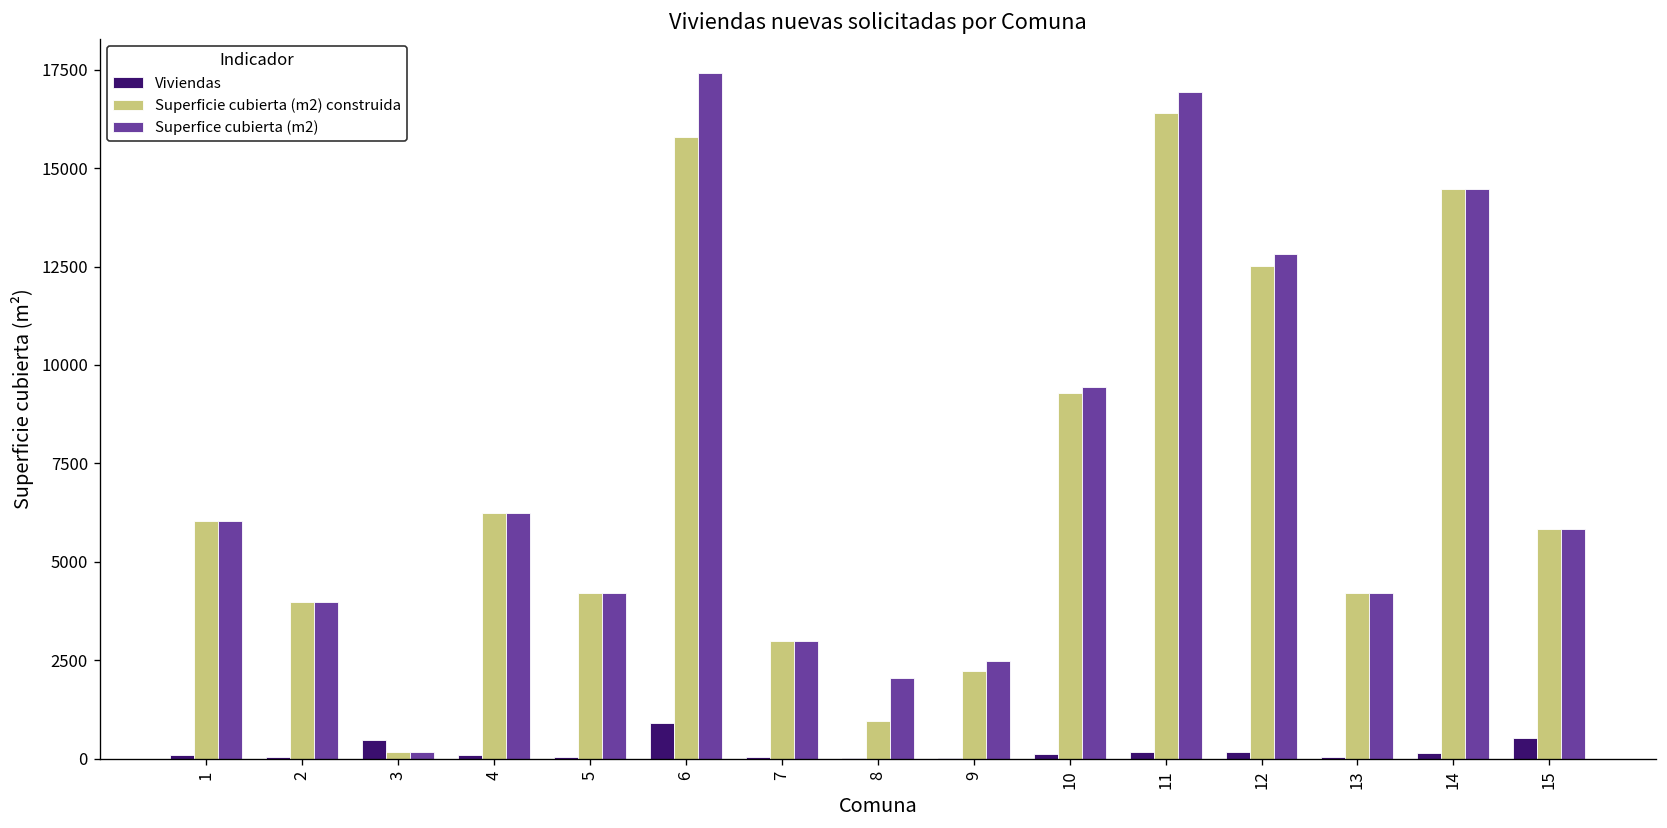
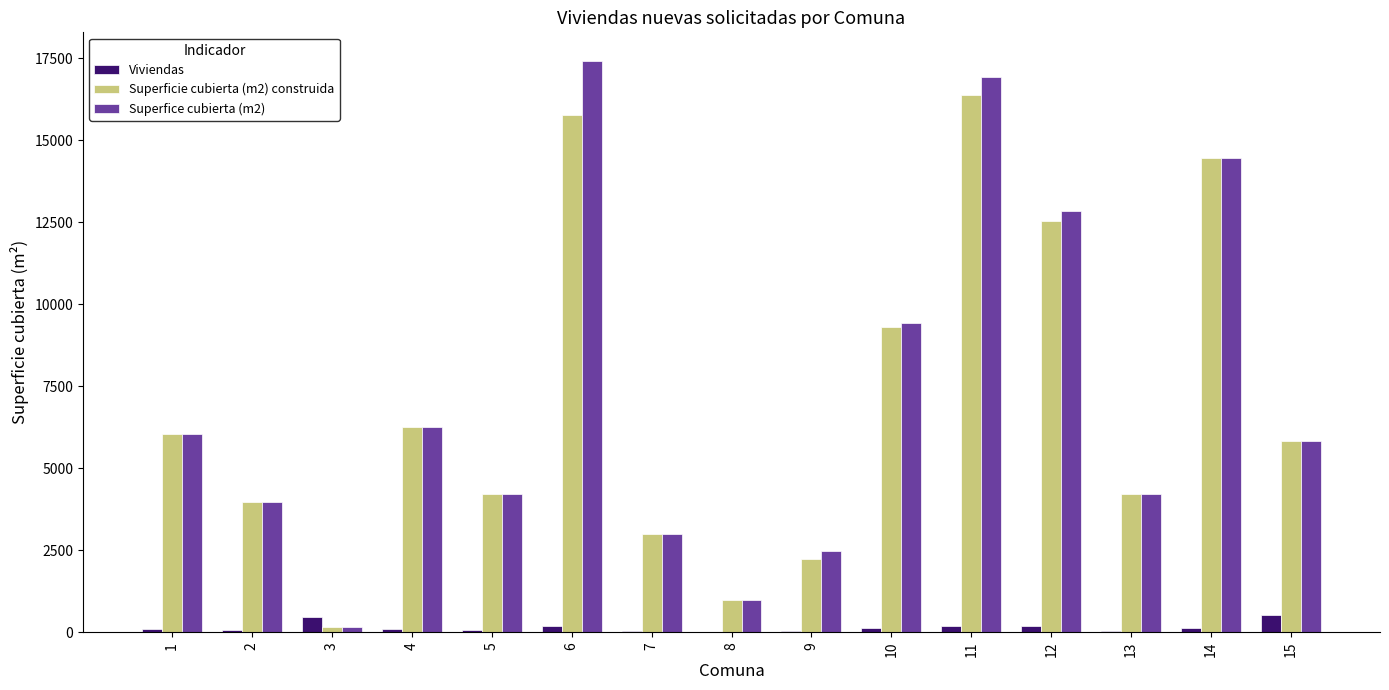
  {
    "Viviendas": {
      "1": 100,
      "3": 500,
      "4": 100,
-     "6": 900,
+     "6": 200,
      "10": 100,
      "11": 200,
      "12": 200,
      "14": 100,
      "15": 500
    },
    "Superficie cubierta (m2) construida": {
      "1": 6000,
      "2": 4000,
      "3": 200,
      "4": 6300,
      "5": 4200,
      "6": 15800,
      "7": 3000,
      "8": 1000,
      "9": 2200,
      "10": 9300,
      "11": 16400,
      "12": 12500,
      "13": 4200,
      "14": 14500,
      "15": 5800
    },
    "Superfice cubierta (m2)": {
      "1": 6000,
      "2": 4000,
      "3": 200,
      "4": 6300,
      "5": 4200,
      "6": 17400,
      "7": 3000,
-     "8": 2100,
+     "8": 1000,
      "9": 2500,
      "10": 9400,
      "11": 16900,
      "12": 12800,
      "13": 4200,
      "14": 14500,
      "15": 5800
    }
  }
